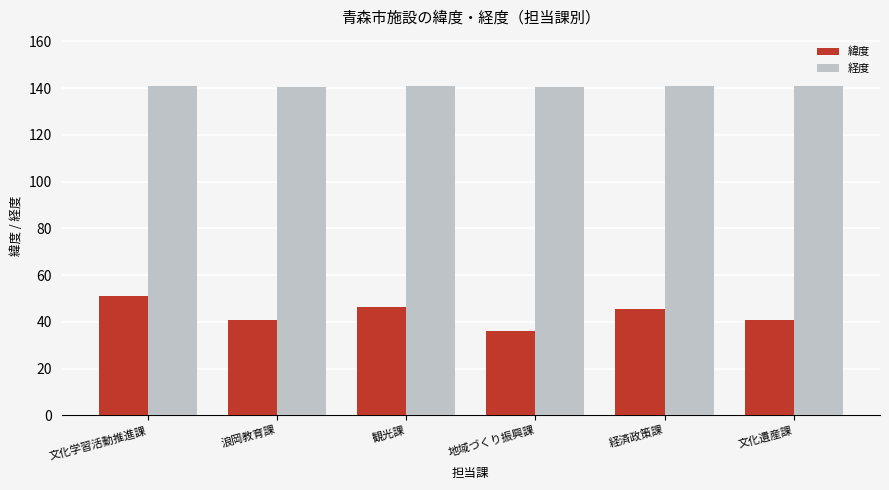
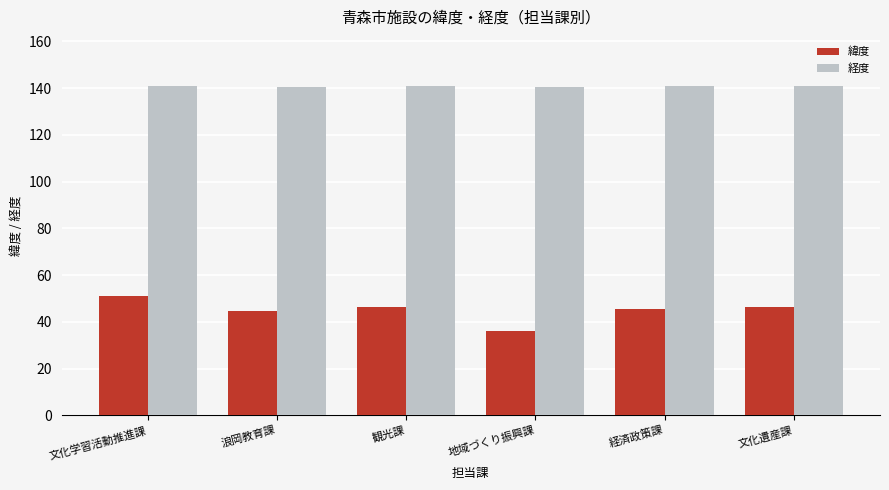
  {
    "緯度": {
      "文化学習活動推進課": 51,
-     "浪岡教育課": 41,
+     "浪岡教育課": 45,
      "観光課": 46,
      "地域づくり振興課": 36,
      "経済政策課": 46,
-     "文化遺産課": 41
+     "文化遺産課": 46
    },
    "経度": {
      "文化学習活動推進課": 141,
      "浪岡教育課": 141,
      "観光課": 141,
      "地域づくり振興課": 141,
      "経済政策課": 141,
      "文化遺産課": 141
    }
  }
